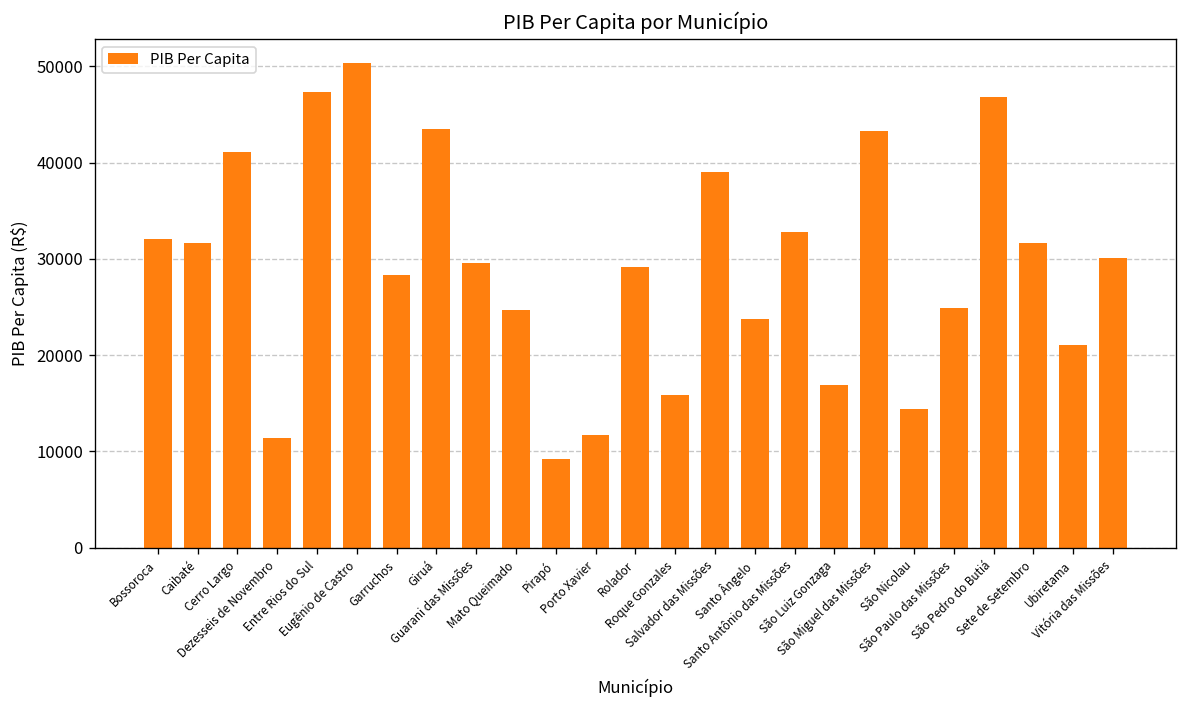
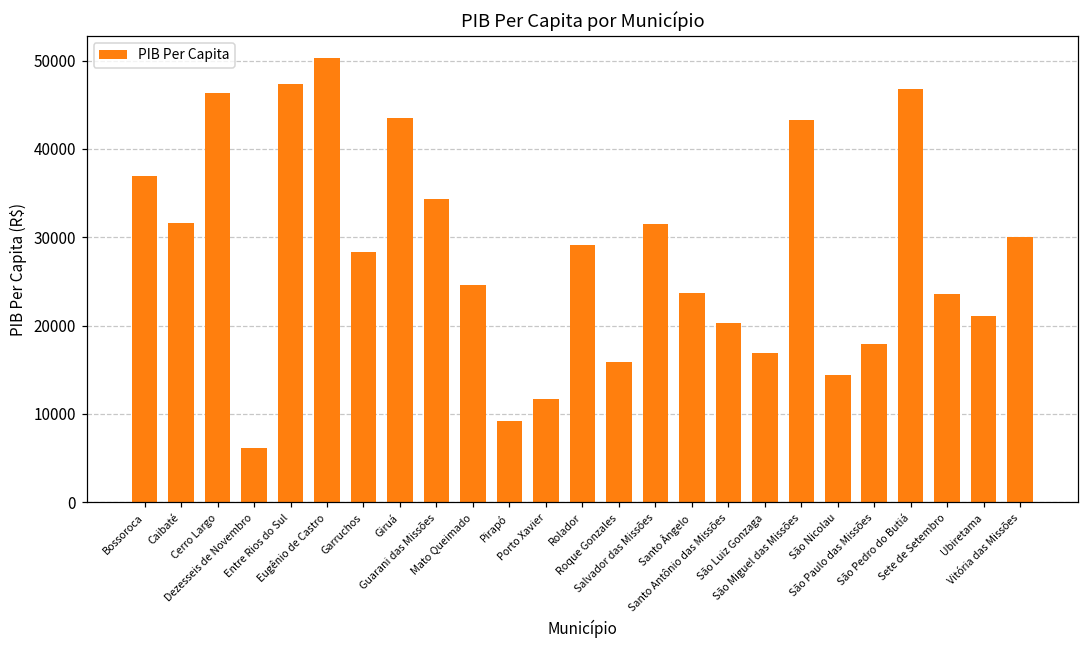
  {
-   "Bossoroca": 32000,
+   "Bossoroca": 37000,
    "Caibaté": 32000,
-   "Cerro Largo": 41000,
-   "Dezesseis de Novembro": 11000,
+   "Cerro Largo": 46000,
+   "Dezesseis de Novembro": 6000,
    "Entre Rios do Sul": 47000,
    "Eugênio de Castro": 50000,
    "Garruchos": 28000,
    "Giruá": 44000,
-   "Guarani das Missões": 30000,
+   "Guarani das Missões": 34000,
    "Mato Queimado": 25000,
    "Pirapó": 9000,
    "Porto Xavier": 12000,
    "Rolador": 29000,
    "Roque Gonzales": 16000,
-   "Salvador das Missões": 39000,
+   "Salvador das Missões": 31000,
    "Santo Ângelo": 24000,
-   "Santo Antônio das Missões": 33000,
+   "Santo Antônio das Missões": 20000,
    "São Luiz Gonzaga": 17000,
    "São Miguel das Missões": 43000,
    "São Nicolau": 14000,
-   "São Paulo das Missões": 25000,
+   "São Paulo das Missões": 18000,
    "São Pedro do Butiá": 47000,
-   "Sete de Setembro": 32000,
+   "Sete de Setembro": 24000,
    "Ubiretama": 21000,
    "Vitória das Missões": 30000
  }
